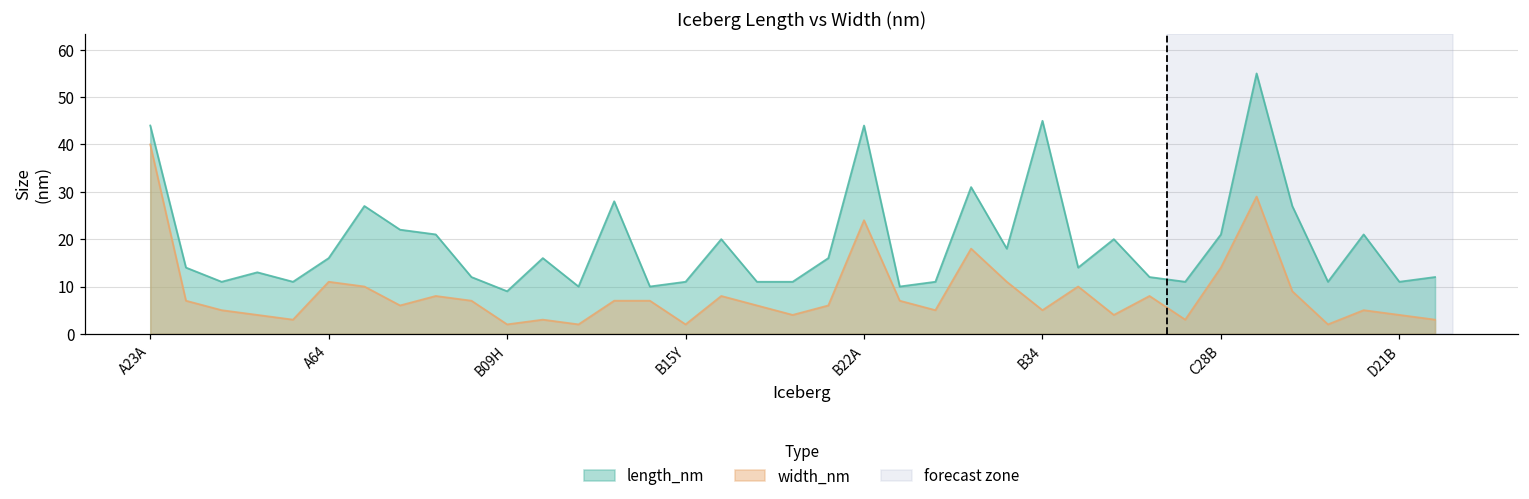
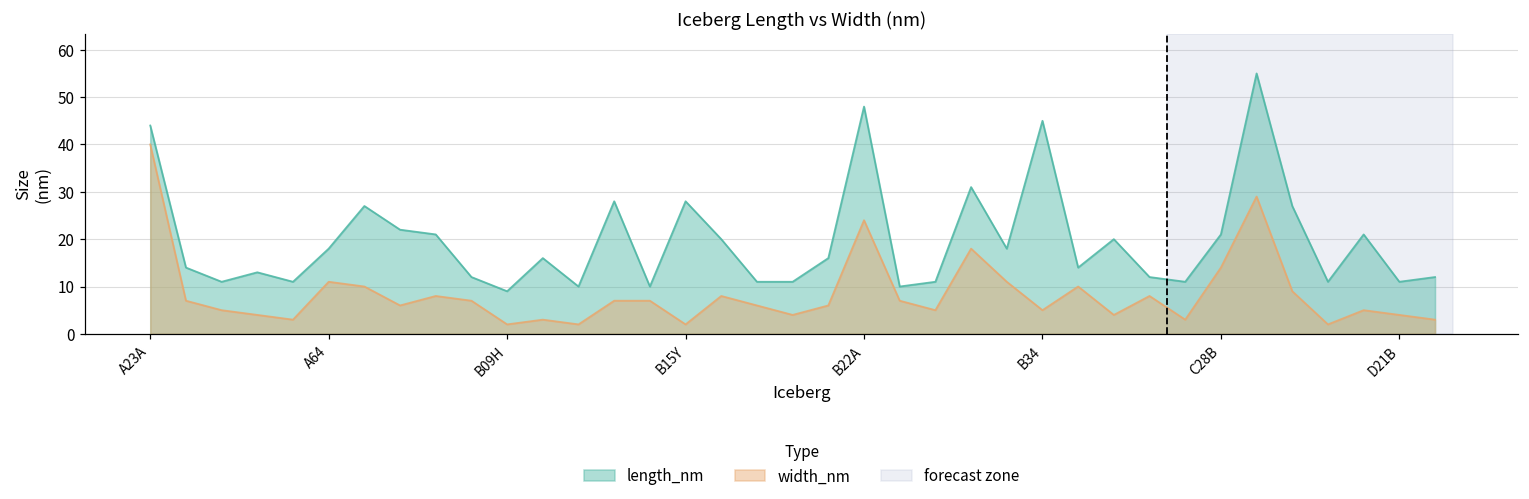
  {
    "length_nm": {
      "A23A": 44,
-     "A64": 16,
+     "A64": 18,
      "B09H": 9,
-     "B15Y": 11,
-     "B22A": 44,
+     "B15Y": 28,
+     "B22A": 48,
      "B34": 45,
      "C28B": 21,
      "D21B": 11
    },
    "width_nm": {
      "A23A": 40,
      "A64": 11,
      "B09H": 2,
      "B15Y": 2,
      "B22A": 24,
      "B34": 5,
      "C28B": 14,
      "D21B": 4
    }
  }
